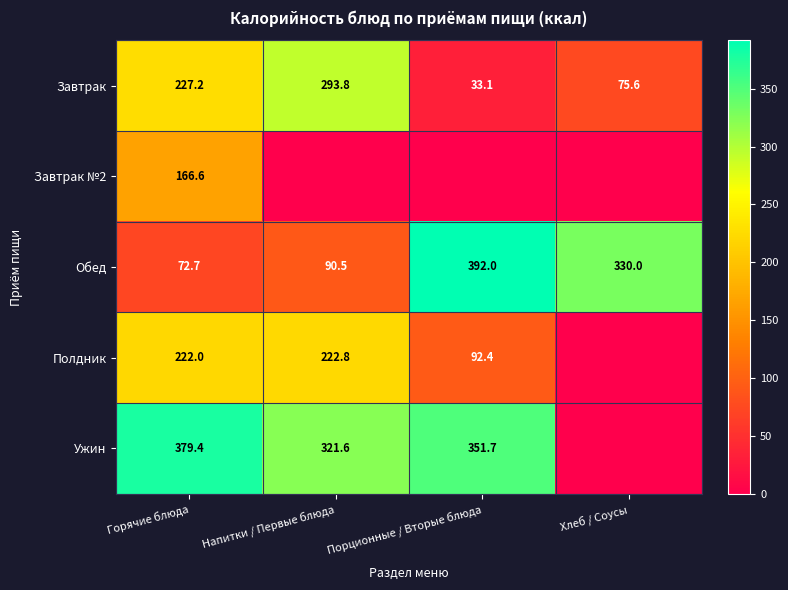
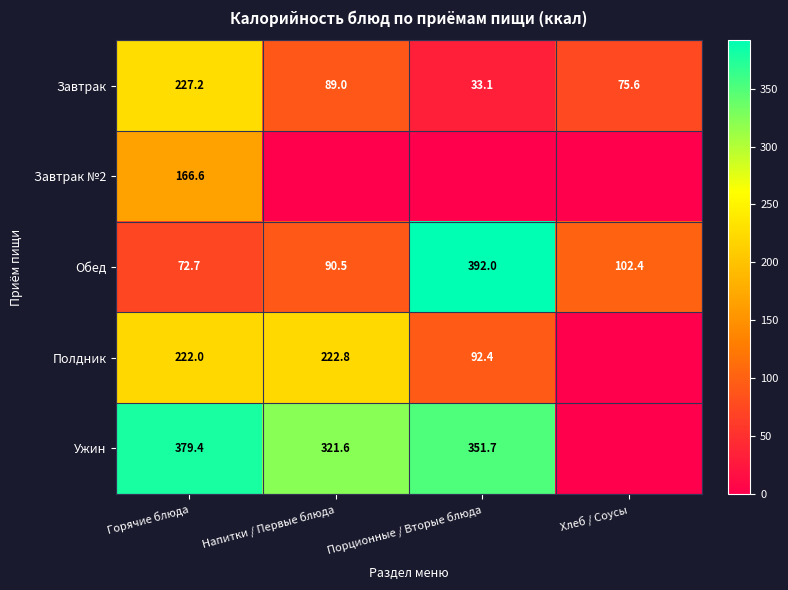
  {
    "Завтрак": {
      "Горячие блюда": 227.2,
-     "Напитки / Первые блюда": 293.8,
+     "Напитки / Первые блюда": 89.0,
      "Порционные / Вторые блюда": 33.1,
      "Хлеб / Соусы": 75.6
    },
    "Завтрак №2": {
      "Горячие блюда": 166.6
    },
    "Обед": {
      "Горячие блюда": 72.7,
      "Напитки / Первые блюда": 90.5,
      "Порционные / Вторые блюда": 392.0,
-     "Хлеб / Соусы": 330.0
+     "Хлеб / Соусы": 102.4
    },
    "Полдник": {
      "Горячие блюда": 222.0,
      "Напитки / Первые блюда": 222.8,
      "Порционные / Вторые блюда": 92.4
    },
    "Ужин": {
      "Горячие блюда": 379.4,
      "Напитки / Первые блюда": 321.6,
      "Порционные / Вторые блюда": 351.7
    }
  }
